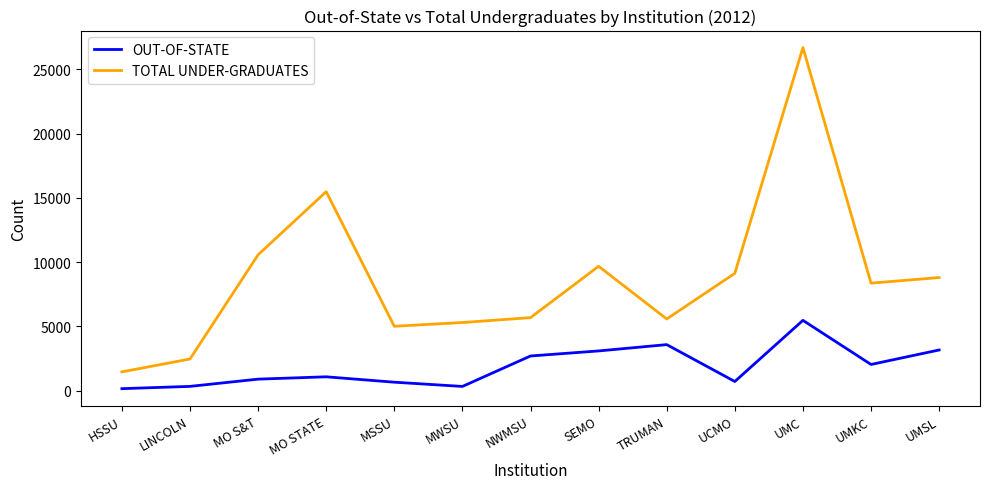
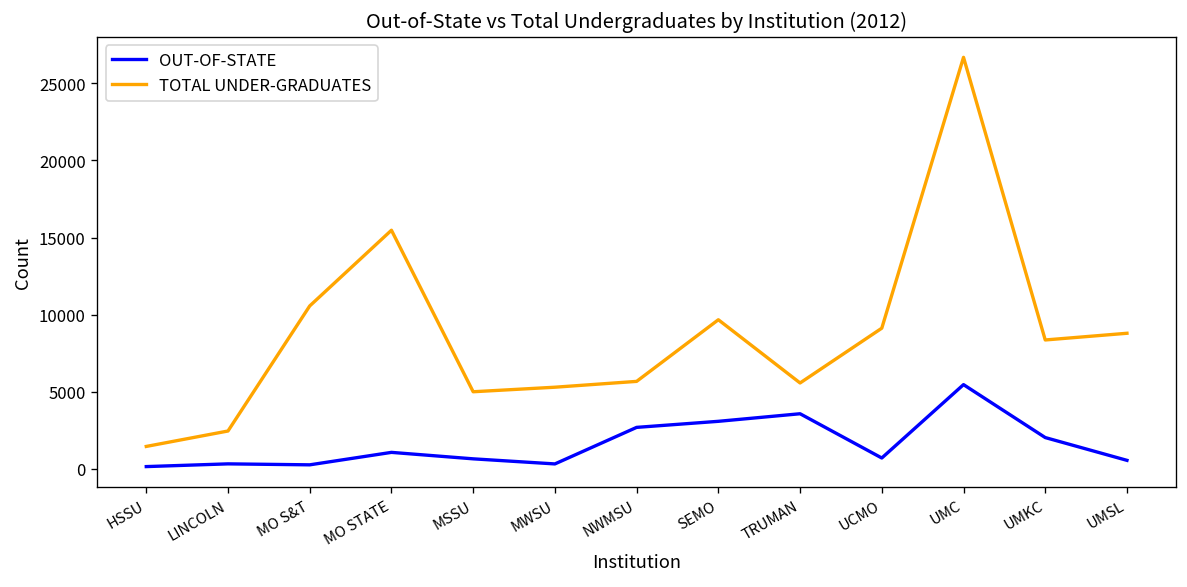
  {
    "OUT-OF-STATE": {
      "HSSU": 200,
      "LINCOLN": 300,
-     "MO S&T": 900,
+     "MO S&T": 300,
      "MO STATE": 1100,
      "MSSU": 700,
      "MWSU": 300,
      "NWMSU": 2700,
      "SEMO": 3100,
      "TRUMAN": 3600,
      "UCMO": 700,
      "UMC": 5500,
      "UMKC": 2000,
-     "UMSL": 3200
+     "UMSL": 600
    },
    "TOTAL UNDER-GRADUATES": {
      "HSSU": 1500,
      "LINCOLN": 2500,
      "MO S&T": 10600,
      "MO STATE": 15500,
      "MSSU": 5000,
      "MWSU": 5300,
      "NWMSU": 5700,
      "SEMO": 9700,
      "TRUMAN": 5600,
      "UCMO": 9100,
      "UMC": 26700,
      "UMKC": 8400,
      "UMSL": 8800
    }
  }
